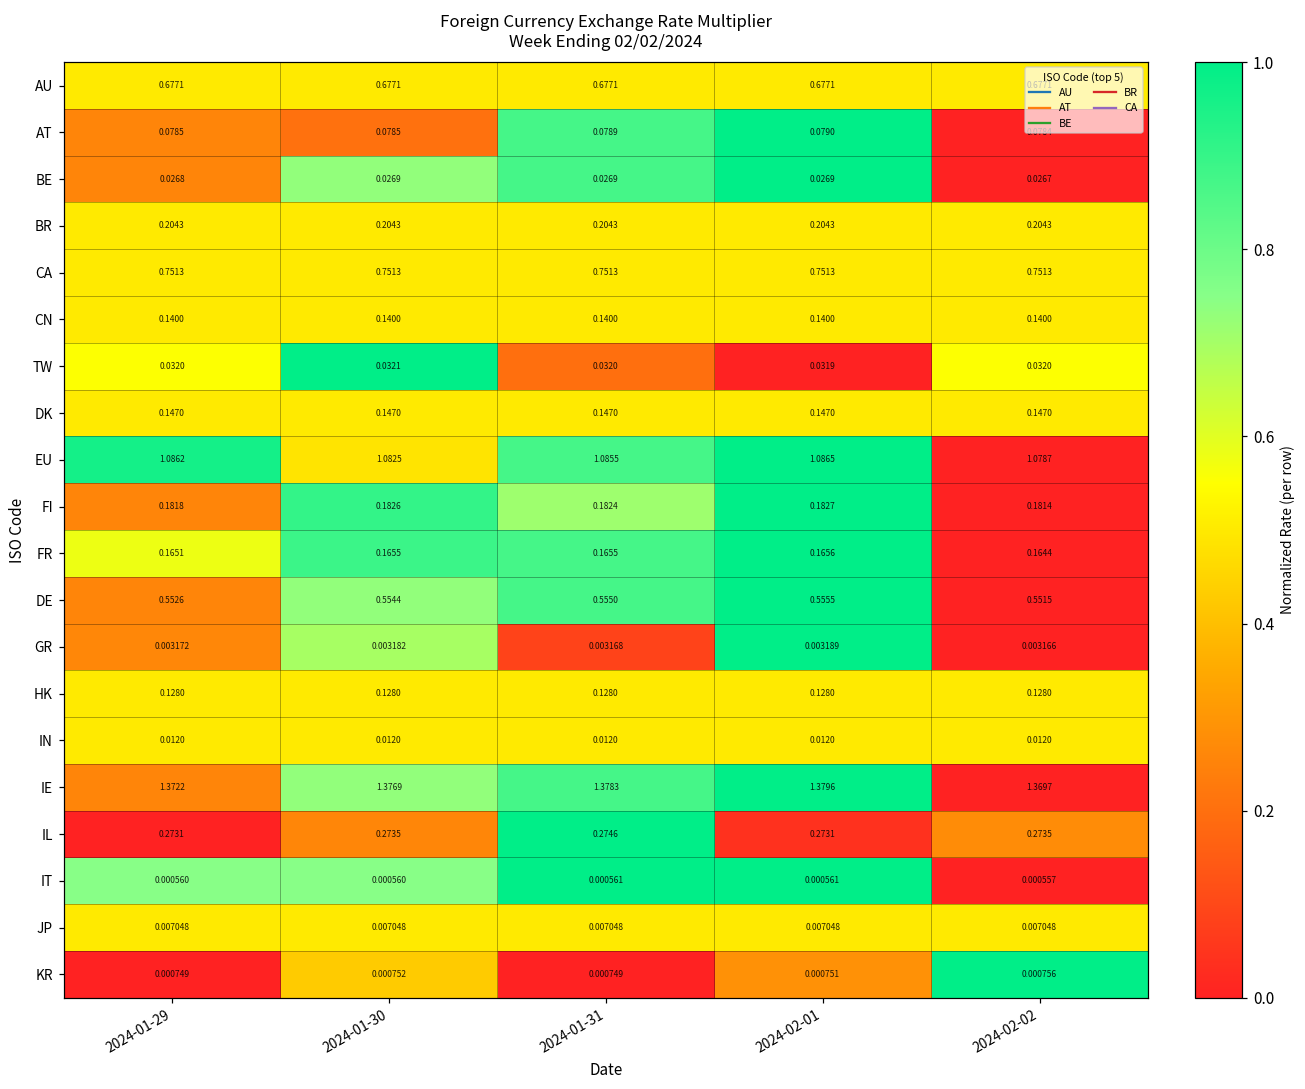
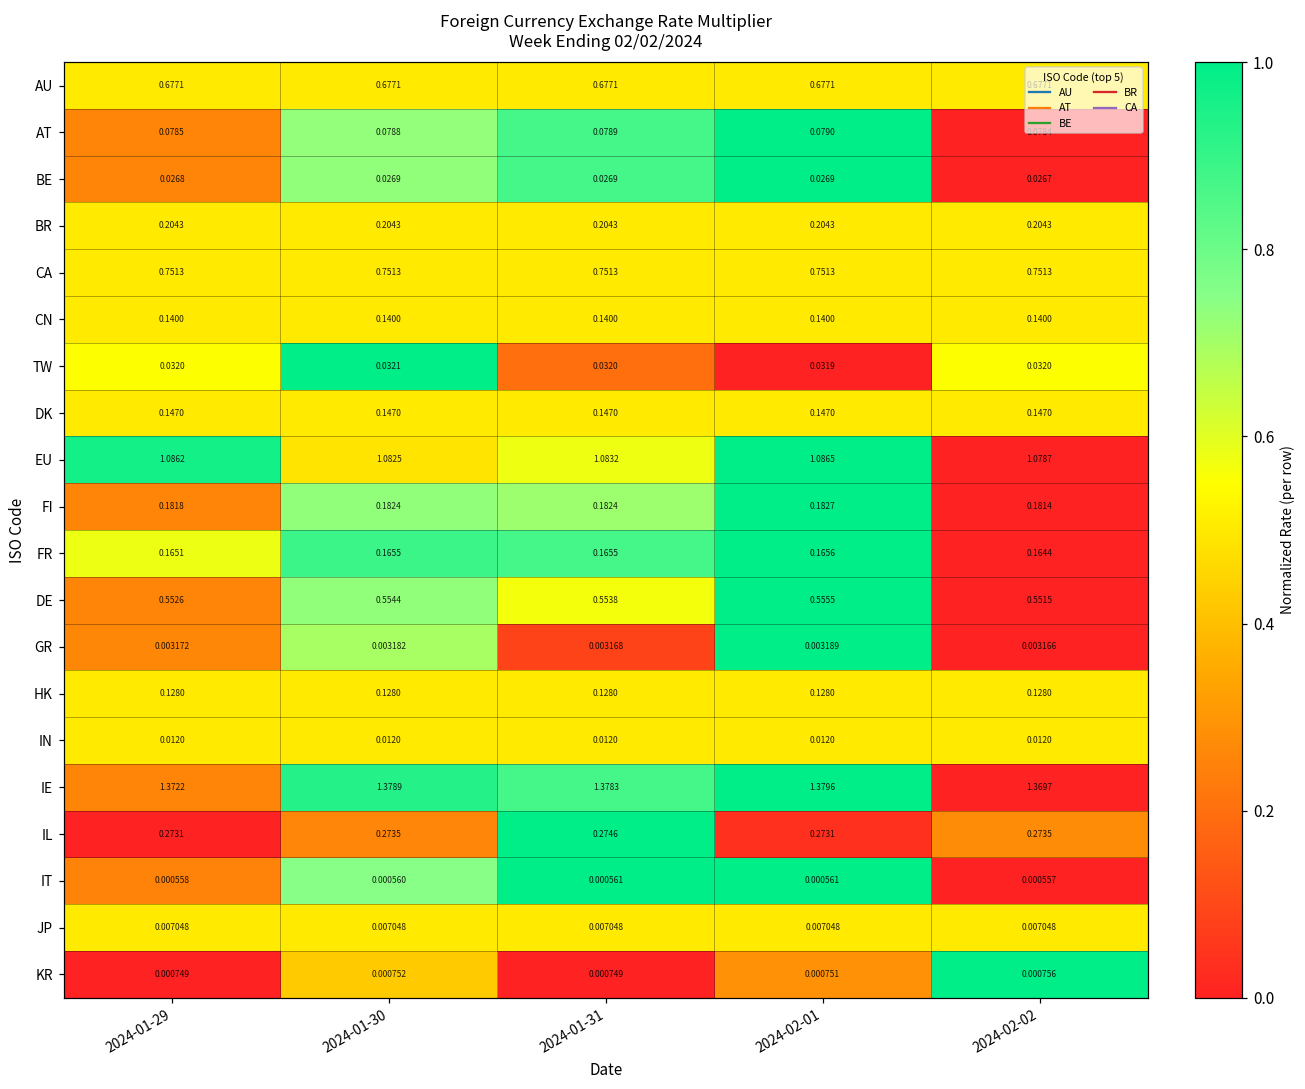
  {
    "AU": {
      "2024-01-29": 0.6771,
      "2024-01-30": 0.6771,
      "2024-01-31": 0.6771,
      "2024-02-01": 0.6771
    },
    "AT": {
      "2024-01-29": 0.0785,
-     "2024-01-30": 0.0785,
+     "2024-01-30": 0.0788,
      "2024-01-31": 0.0789,
      "2024-02-01": 0.0790
    },
    "BE": {
      "2024-01-29": 0.0268,
      "2024-01-30": 0.0269,
      "2024-01-31": 0.0269,
      "2024-02-01": 0.0269,
      "2024-02-02": 0.0267
    },
    "BR": {
      "2024-01-29": 0.2043,
      "2024-01-30": 0.2043,
      "2024-01-31": 0.2043,
      "2024-02-01": 0.2043,
      "2024-02-02": 0.2043
    },
    "CA": {
      "2024-01-29": 0.7513,
      "2024-01-30": 0.7513,
      "2024-01-31": 0.7513,
      "2024-02-01": 0.7513,
      "2024-02-02": 0.7513
    },
    "CN": {
      "2024-01-29": 0.1400,
      "2024-01-30": 0.1400,
      "2024-01-31": 0.1400,
      "2024-02-01": 0.1400,
      "2024-02-02": 0.1400
    },
    "TW": {
      "2024-01-29": 0.0320,
      "2024-01-30": 0.0321,
      "2024-01-31": 0.0320,
      "2024-02-01": 0.0319,
      "2024-02-02": 0.0320
    },
    "DK": {
      "2024-01-29": 0.1470,
      "2024-01-30": 0.1470,
      "2024-01-31": 0.1470,
      "2024-02-01": 0.1470,
      "2024-02-02": 0.1470
    },
    "EU": {
      "2024-01-29": 1.0862,
      "2024-01-30": 1.0825,
-     "2024-01-31": 1.0855,
+     "2024-01-31": 1.0832,
      "2024-02-01": 1.0865,
      "2024-02-02": 1.0787
    },
    "FI": {
      "2024-01-29": 0.1818,
-     "2024-01-30": 0.1826,
+     "2024-01-30": 0.1824,
      "2024-01-31": 0.1824,
      "2024-02-01": 0.1827,
      "2024-02-02": 0.1814
    },
    "FR": {
      "2024-01-29": 0.1651,
      "2024-01-30": 0.1655,
      "2024-01-31": 0.1655,
      "2024-02-01": 0.1656,
      "2024-02-02": 0.1644
    },
    "DE": {
      "2024-01-29": 0.5526,
      "2024-01-30": 0.5544,
-     "2024-01-31": 0.5550,
+     "2024-01-31": 0.5538,
      "2024-02-01": 0.5555,
      "2024-02-02": 0.5515
    },
    "GR": {
      "2024-01-29": 0.003172,
      "2024-01-30": 0.003182,
      "2024-01-31": 0.003168,
      "2024-02-01": 0.003189,
      "2024-02-02": 0.003166
    },
    "HK": {
      "2024-01-29": 0.1280,
      "2024-01-30": 0.1280,
      "2024-01-31": 0.1280,
      "2024-02-01": 0.1280,
      "2024-02-02": 0.1280
    },
    "IN": {
      "2024-01-29": 0.0120,
      "2024-01-30": 0.0120,
      "2024-01-31": 0.0120,
      "2024-02-01": 0.0120,
      "2024-02-02": 0.0120
    },
    "IE": {
      "2024-01-29": 1.3722,
-     "2024-01-30": 1.3769,
+     "2024-01-30": 1.3789,
      "2024-01-31": 1.3783,
      "2024-02-01": 1.3796,
      "2024-02-02": 1.3697
    },
    "IL": {
      "2024-01-29": 0.2731,
      "2024-01-30": 0.2735,
      "2024-01-31": 0.2746,
      "2024-02-01": 0.2731,
      "2024-02-02": 0.2735
    },
    "IT": {
-     "2024-01-29": 0.000560,
+     "2024-01-29": 0.000558,
      "2024-01-30": 0.000560,
      "2024-01-31": 0.000561,
      "2024-02-01": 0.000561,
      "2024-02-02": 0.000557
    },
    "JP": {
      "2024-01-29": 0.007048,
      "2024-01-30": 0.007048,
      "2024-01-31": 0.007048,
      "2024-02-01": 0.007048,
      "2024-02-02": 0.007048
    },
    "KR": {
      "2024-01-29": 0.000749,
      "2024-01-30": 0.000752,
      "2024-01-31": 0.000749,
      "2024-02-01": 0.000751,
      "2024-02-02": 0.000756
    }
  }
